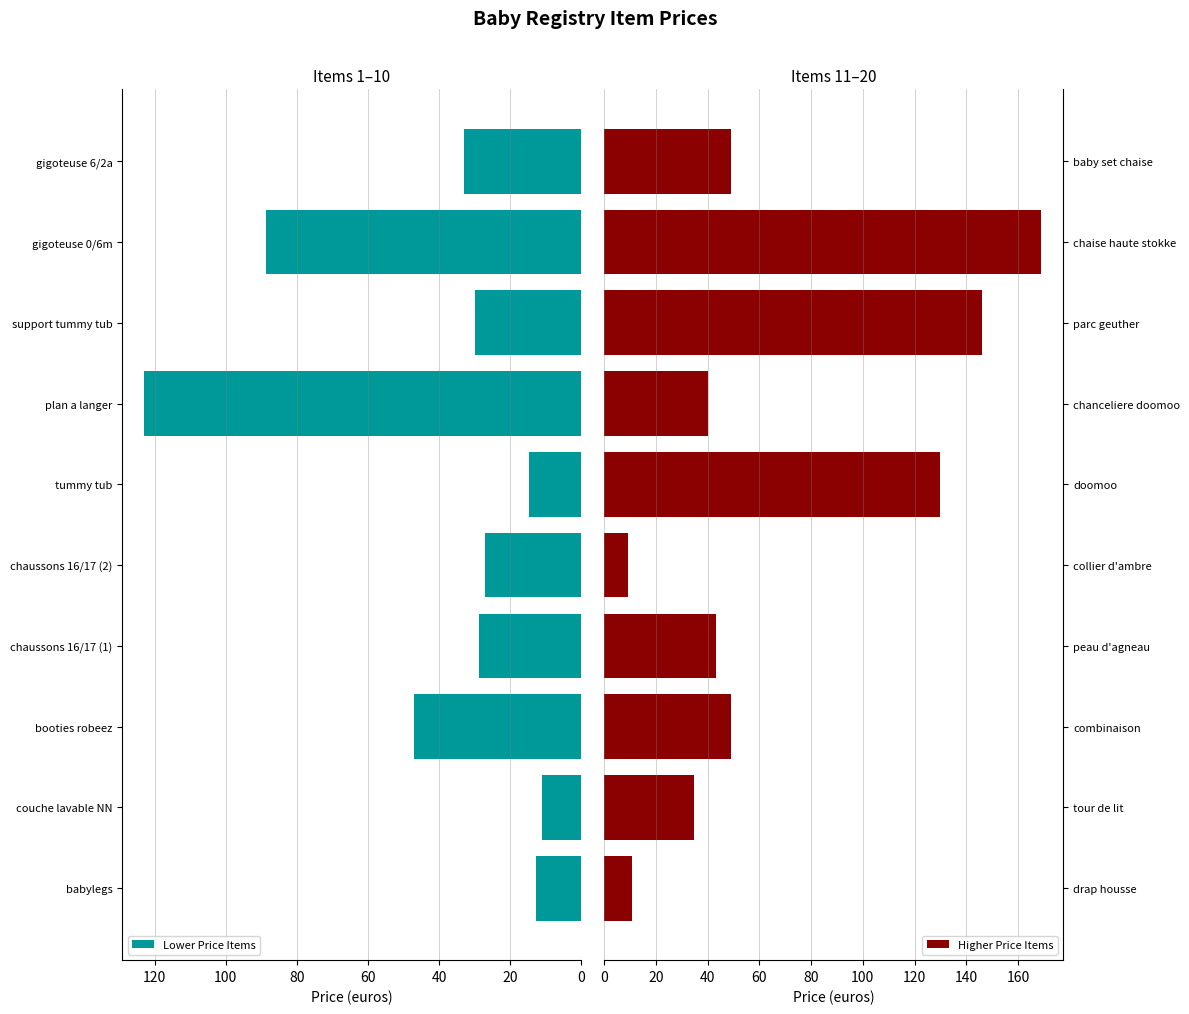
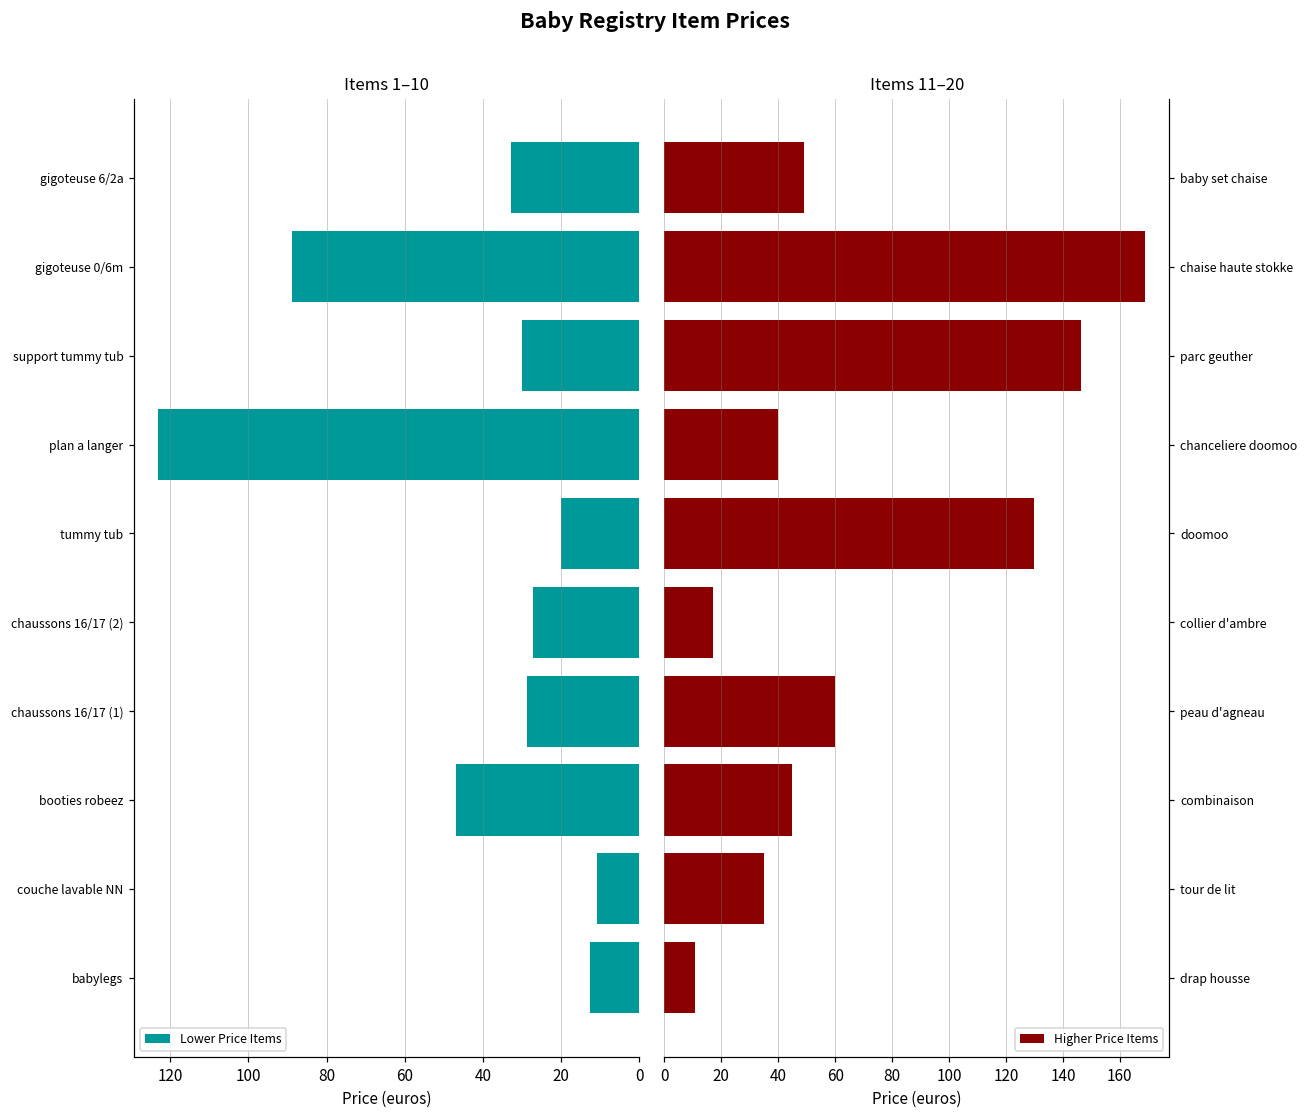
  {
    "Items 1–10": {
      "gigoteuse 6/2a": 33,
      "gigoteuse 0/6m": 89,
      "support tummy tub": 30,
      "plan a langer": 123,
-     "tummy tub": 15,
+     "tummy tub": 20,
      "chaussons 16/17 (2)": 27,
      "chaussons 16/17 (1)": 29,
      "booties robeez": 47,
      "couche lavable NN": 11,
      "babylegs": 13
    },
    "Items 11–20": {
      "baby set chaise": 49,
      "chaise haute stokke": 169,
      "parc geuther": 146,
      "chanceliere doomoo": 40,
      "doomoo": 130,
-     "collier d'ambre": 9,
-     "peau d'agneau": 43,
-     "combinaison": 49,
+     "collier d'ambre": 17,
+     "peau d'agneau": 60,
+     "combinaison": 45,
      "tour de lit": 35,
      "drap housse": 11
    }
  }
